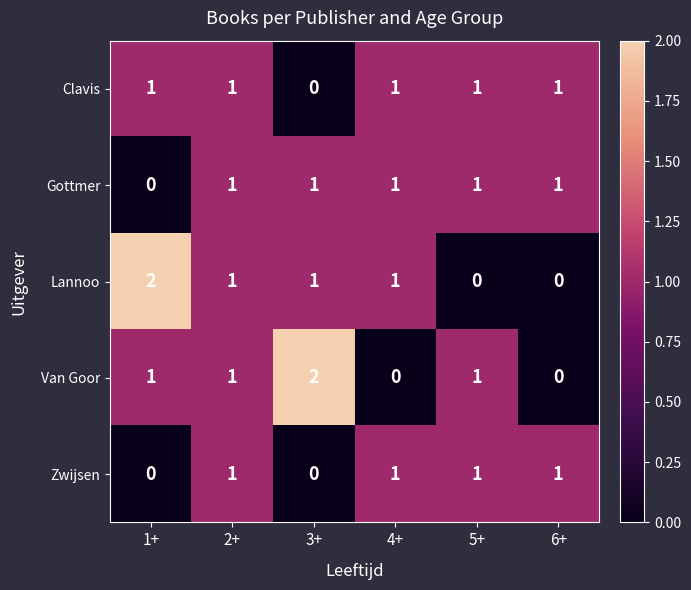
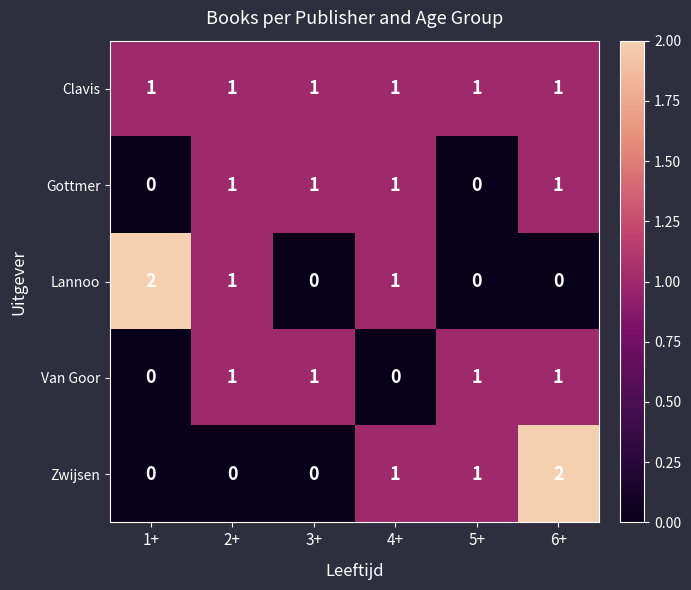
  {
    "Clavis": {
      "1+": 1,
      "2+": 1,
-     "3+": 0,
+     "3+": 1,
      "4+": 1,
      "5+": 1,
      "6+": 1
    },
    "Gottmer": {
      "1+": 0,
      "2+": 1,
      "3+": 1,
      "4+": 1,
-     "5+": 1,
+     "5+": 0,
      "6+": 1
    },
    "Lannoo": {
      "1+": 2,
      "2+": 1,
-     "3+": 1,
+     "3+": 0,
      "4+": 1,
      "5+": 0,
      "6+": 0
    },
    "Van Goor": {
-     "1+": 1,
+     "1+": 0,
      "2+": 1,
-     "3+": 2,
+     "3+": 1,
      "4+": 0,
      "5+": 1,
-     "6+": 0
+     "6+": 1
    },
    "Zwijsen": {
      "1+": 0,
-     "2+": 1,
+     "2+": 0,
      "3+": 0,
      "4+": 1,
      "5+": 1,
-     "6+": 1
+     "6+": 2
    }
  }
